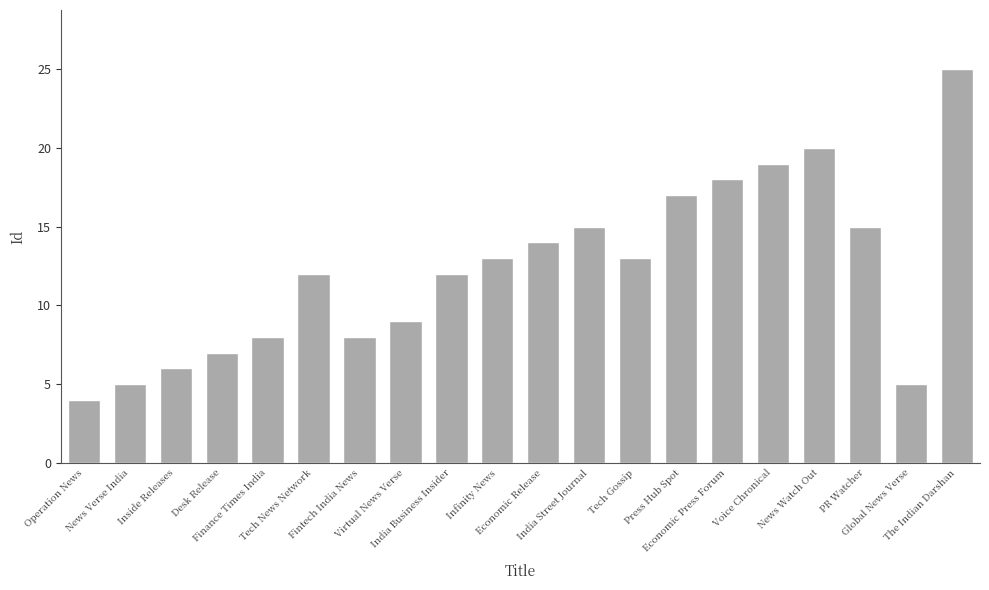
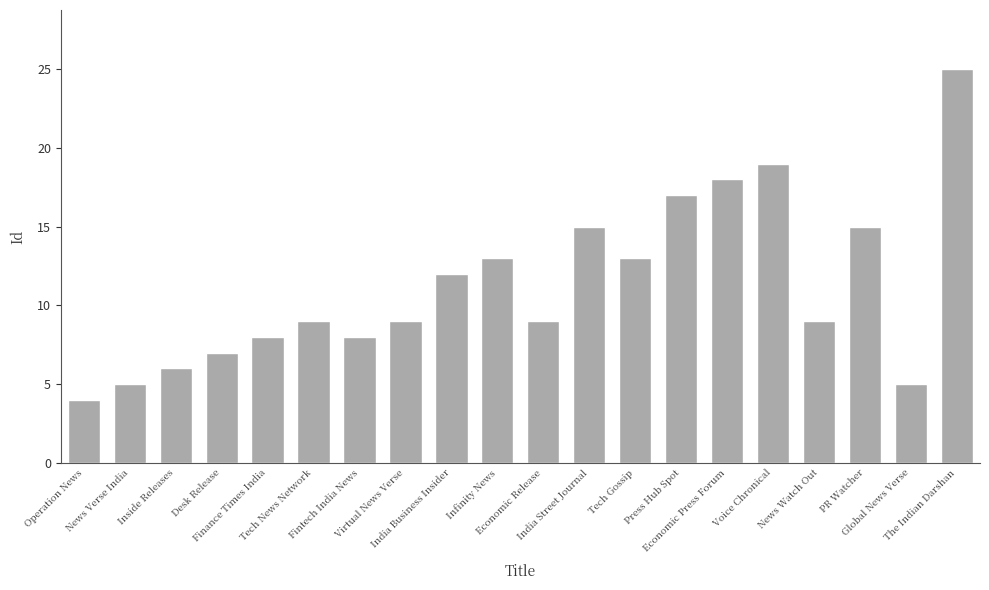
  {
    "Operation News": 4,
    "News Verse India": 5,
    "Inside Releases": 6,
    "Desk Release": 7,
    "Finance Times India": 8,
-   "Tech News Network": 12,
+   "Tech News Network": 9,
    "Fintech India News": 8,
    "Virtual News Verse": 9,
    "India Business Insider": 12,
    "Infinity News": 13,
-   "Economic Release": 14,
+   "Economic Release": 9,
    "India Street Journal": 15,
    "Tech Gossip": 13,
    "Press Hub Spot": 17,
    "Economic Press Forum": 18,
    "Voice Chronical": 19,
-   "News Watch Out": 20,
+   "News Watch Out": 9,
    "PR Watcher": 15,
    "Global News Verse": 5,
    "The Indian Darshan": 25
  }
